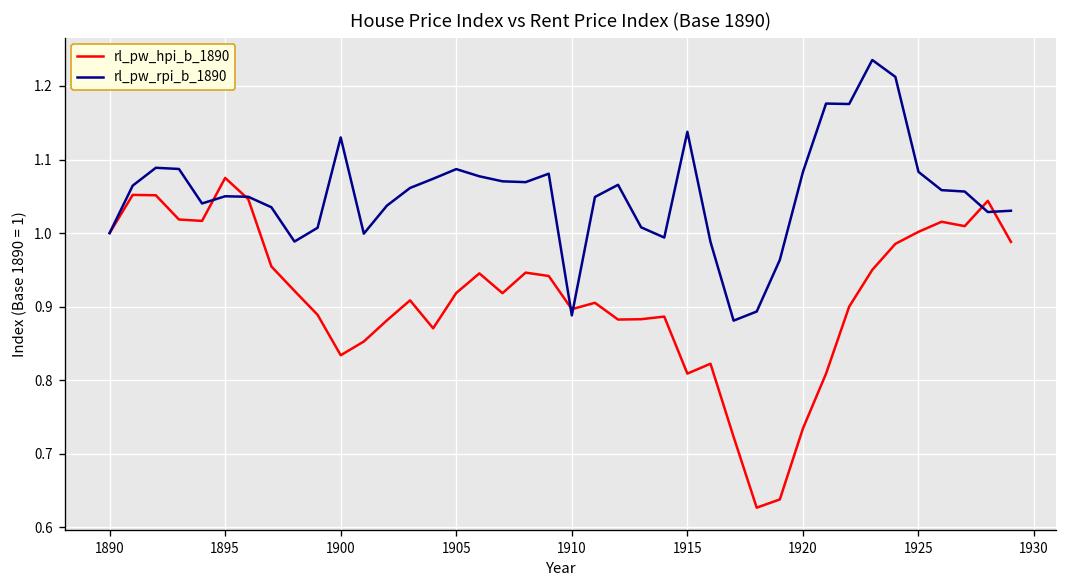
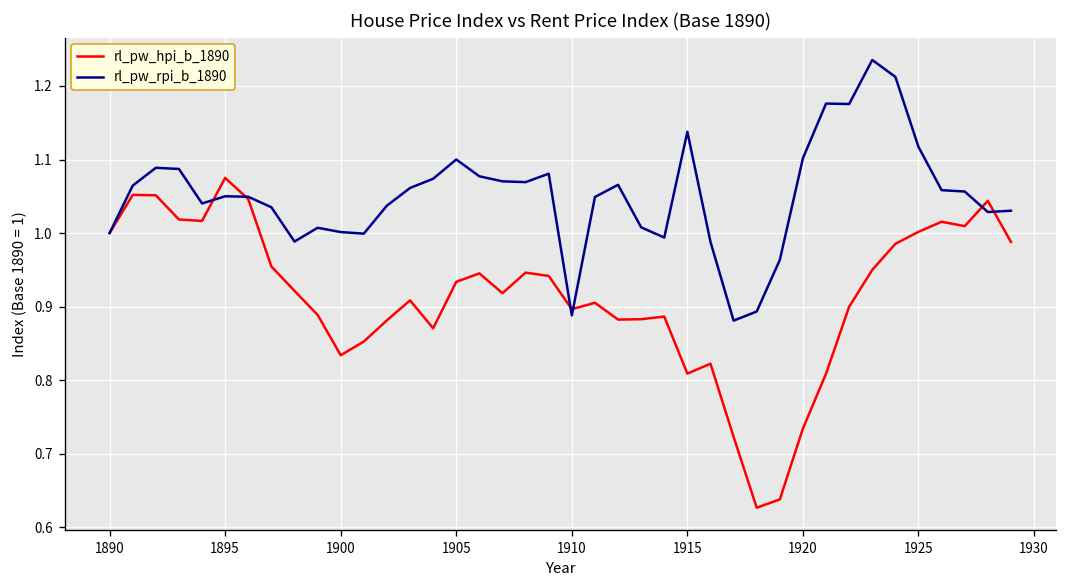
  {
    "rl_pw_hpi_b_1890": {
      "1895": 1.07,
      "1900": 0.83,
-     "1905": 0.92,
+     "1905": 0.93,
      "1910": 0.90,
      "1915": 0.81,
      "1920": 0.73,
      "1925": 1.00
    },
    "rl_pw_rpi_b_1890": {
      "1895": 1.05,
-     "1900": 1.13,
-     "1905": 1.09,
+     "1900": 1.00,
+     "1905": 1.10,
      "1910": 0.89,
      "1915": 1.14,
-     "1920": 1.08,
-     "1925": 1.08
+     "1920": 1.10,
+     "1925": 1.12
    }
  }
